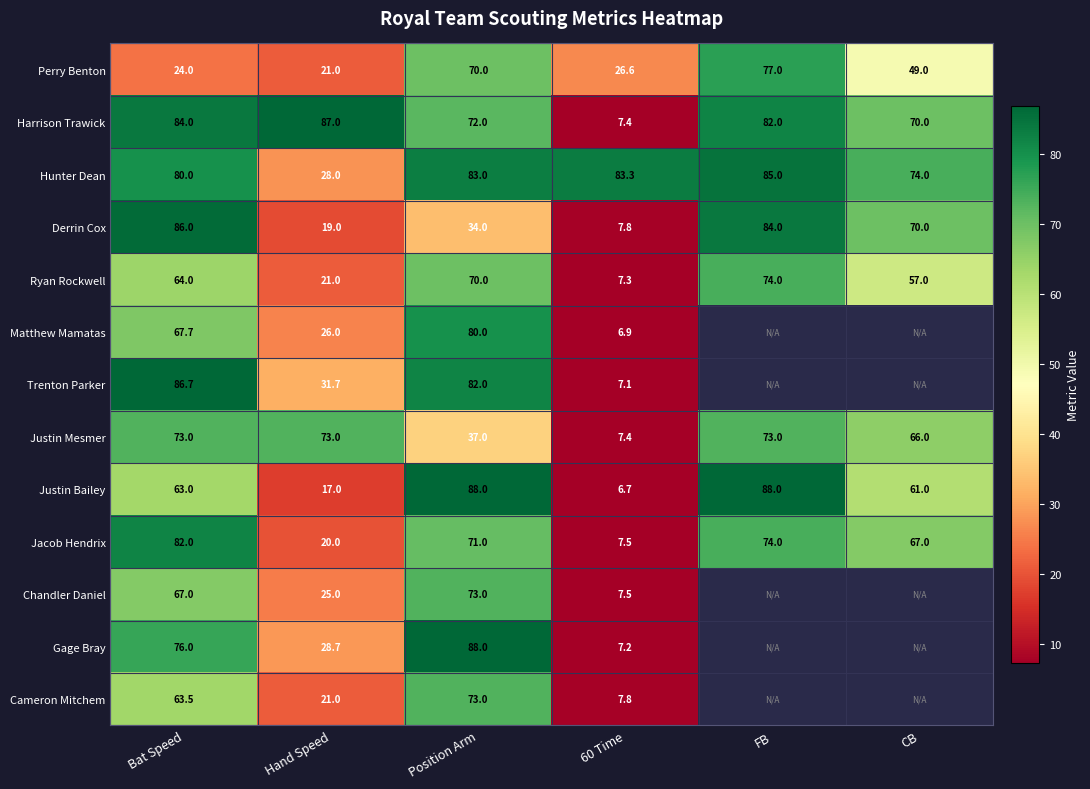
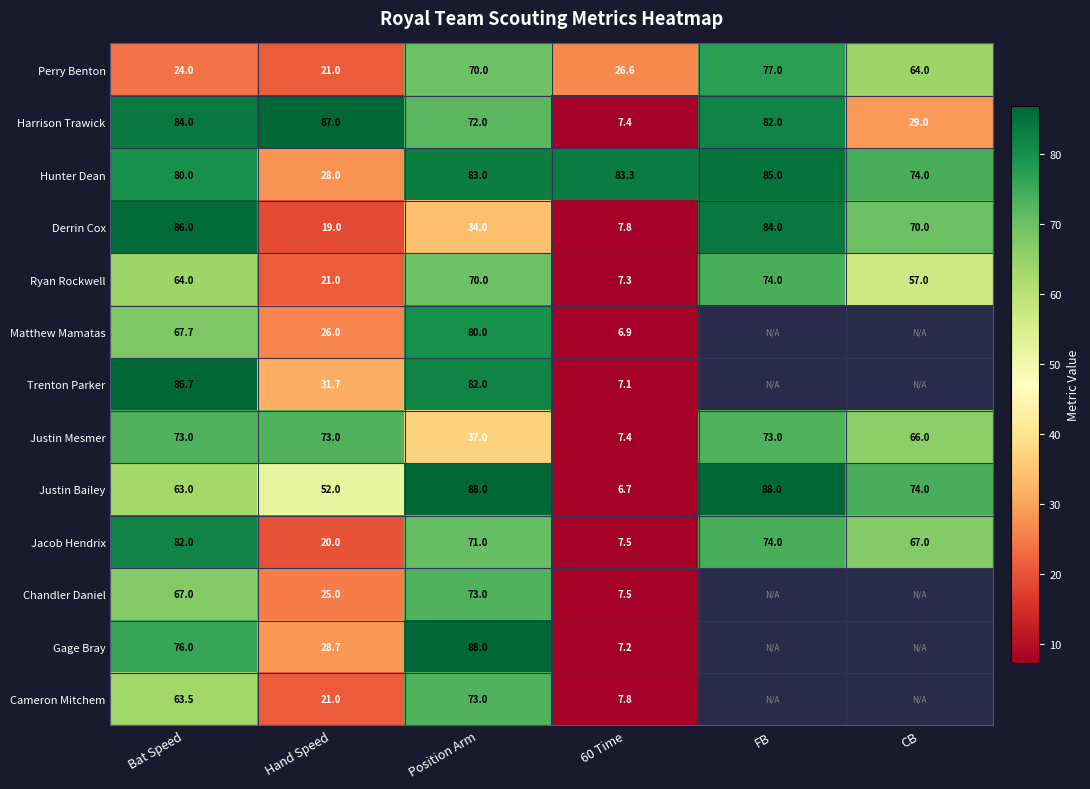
  {
    "Perry Benton": {
      "Bat Speed": 24.0,
      "Hand Speed": 21.0,
      "Position Arm": 70.0,
      "60 Time": 26.6,
      "FB": 77.0,
-     "CB": 49.0
+     "CB": 64.0
    },
    "Harrison Trawick": {
      "Bat Speed": 84.0,
      "Hand Speed": 87.0,
      "Position Arm": 72.0,
      "60 Time": 7.4,
      "FB": 82.0,
-     "CB": 70.0
+     "CB": 29.0
    },
    "Hunter Dean": {
      "Bat Speed": 80.0,
      "Hand Speed": 28.0,
      "Position Arm": 83.0,
      "60 Time": 83.3,
      "FB": 85.0,
      "CB": 74.0
    },
    "Derrin Cox": {
      "Bat Speed": 86.0,
      "Hand Speed": 19.0,
      "Position Arm": 34.0,
      "60 Time": 7.8,
      "FB": 84.0,
      "CB": 70.0
    },
    "Ryan Rockwell": {
      "Bat Speed": 64.0,
      "Hand Speed": 21.0,
      "Position Arm": 70.0,
      "60 Time": 7.3,
      "FB": 74.0,
      "CB": 57.0
    },
    "Matthew Mamatas": {
      "Bat Speed": 67.7,
      "Hand Speed": 26.0,
      "Position Arm": 80.0,
      "60 Time": 6.9
    },
    "Trenton Parker": {
      "Bat Speed": 86.7,
      "Hand Speed": 31.7,
      "Position Arm": 82.0,
      "60 Time": 7.1
    },
    "Justin Mesmer": {
      "Bat Speed": 73.0,
      "Hand Speed": 73.0,
      "Position Arm": 37.0,
      "60 Time": 7.4,
      "FB": 73.0,
      "CB": 66.0
    },
    "Justin Bailey": {
      "Bat Speed": 63.0,
-     "Hand Speed": 17.0,
+     "Hand Speed": 52.0,
      "Position Arm": 88.0,
      "60 Time": 6.7,
      "FB": 88.0,
-     "CB": 61.0
+     "CB": 74.0
    },
    "Jacob Hendrix": {
      "Bat Speed": 82.0,
      "Hand Speed": 20.0,
      "Position Arm": 71.0,
      "60 Time": 7.5,
      "FB": 74.0,
      "CB": 67.0
    },
    "Chandler Daniel": {
      "Bat Speed": 67.0,
      "Hand Speed": 25.0,
      "Position Arm": 73.0,
      "60 Time": 7.5
    },
    "Gage Bray": {
      "Bat Speed": 76.0,
      "Hand Speed": 28.7,
      "Position Arm": 88.0,
      "60 Time": 7.2
    },
    "Cameron Mitchem": {
      "Bat Speed": 63.5,
      "Hand Speed": 21.0,
      "Position Arm": 73.0,
      "60 Time": 7.8
    }
  }
